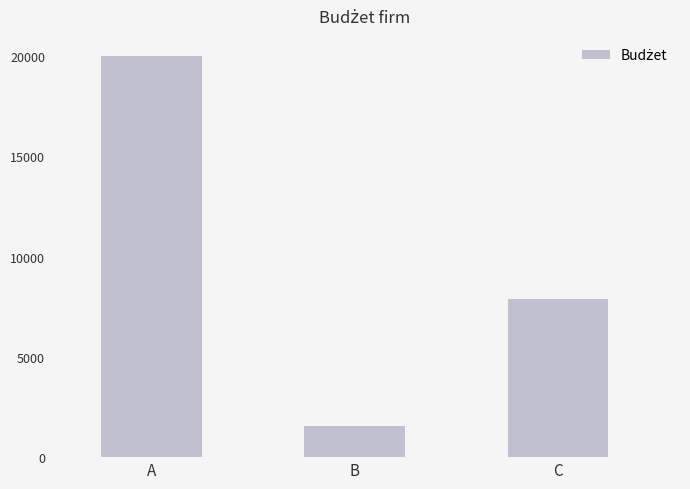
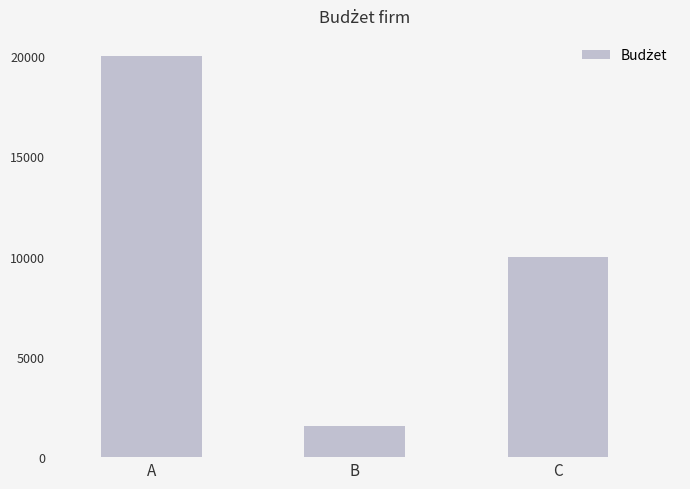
  {
    "A": 20000,
    "B": 1500,
-   "C": 7900
+   "C": 10000
  }
